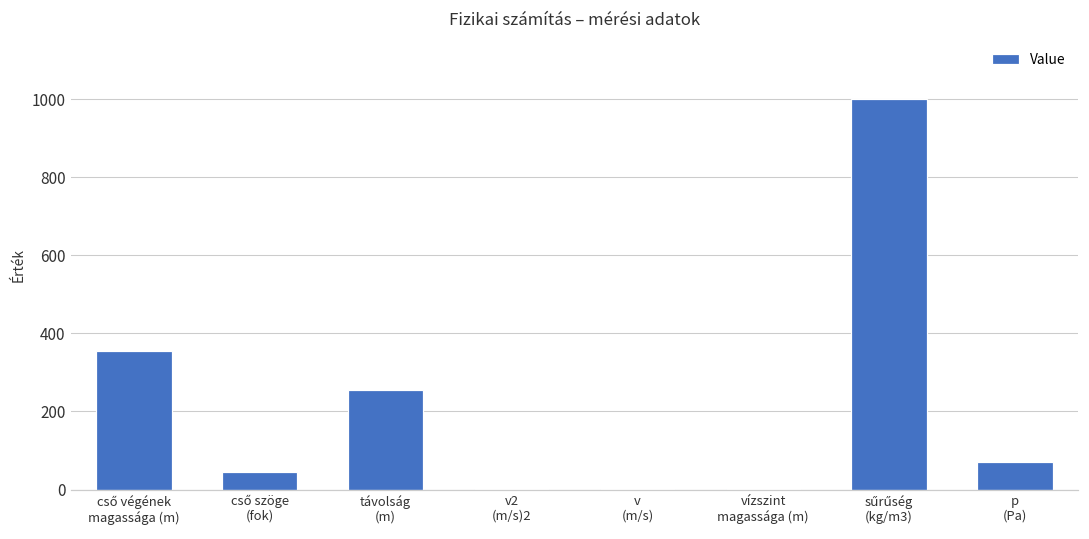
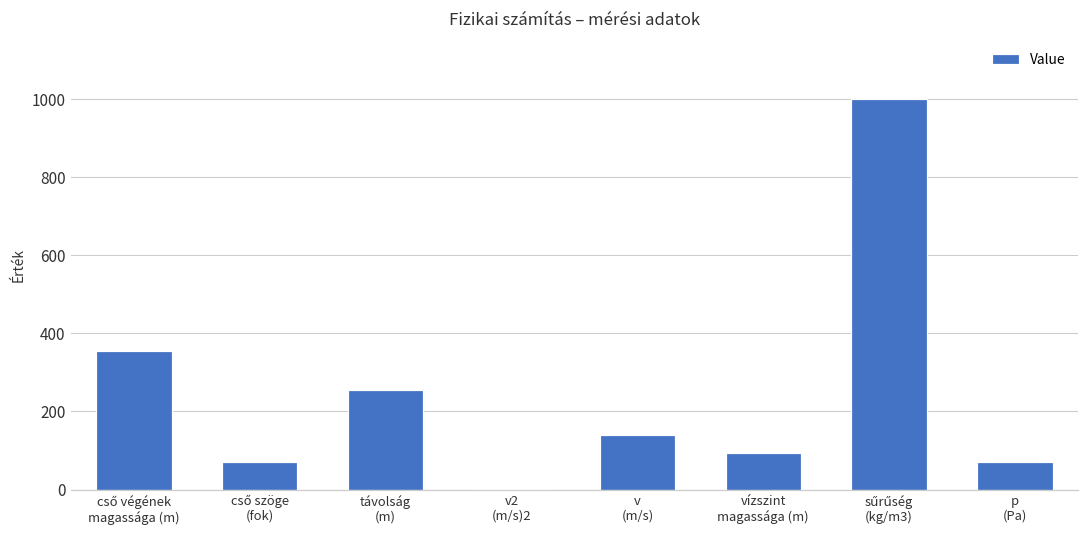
  {
    "cső végének magassága (m)": 360,
-   "cső szöge (fok)": 50,
+   "cső szöge (fok)": 70,
    "távolság (m)": 250,
-   "v (m/s)": 0,
-   "vízszint magassága (m)": 0,
+   "v (m/s)": 140,
+   "vízszint magassága (m)": 90,
    "sűrűség (kg/m3)": 1000,
    "p (Pa)": 70
  }
